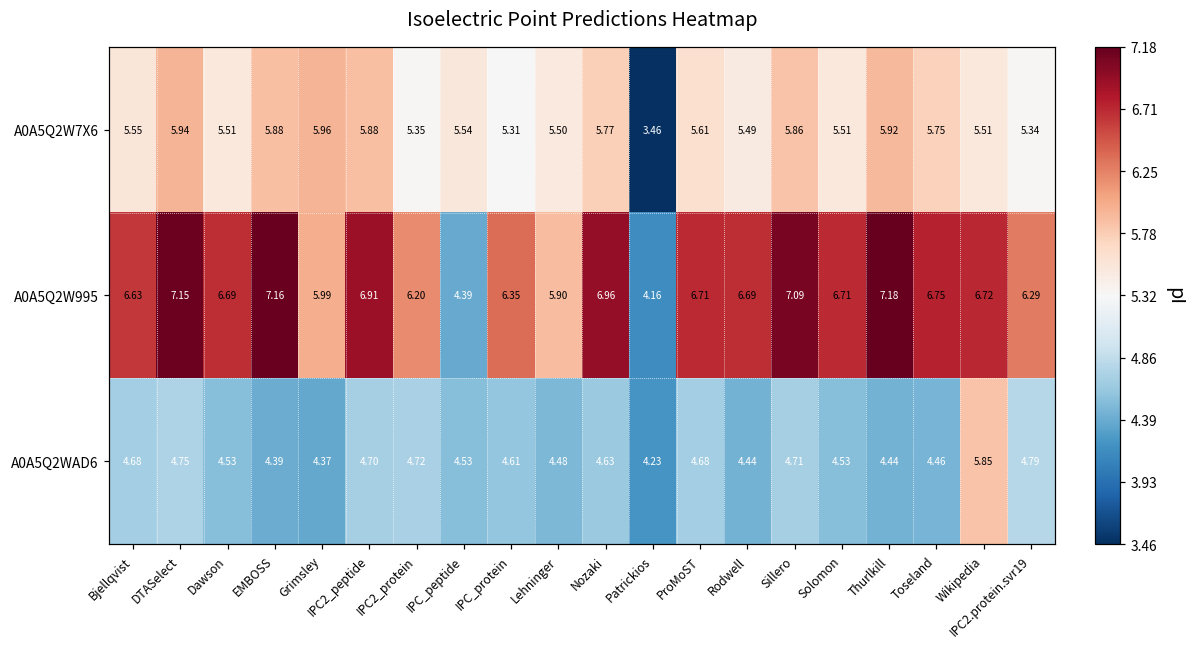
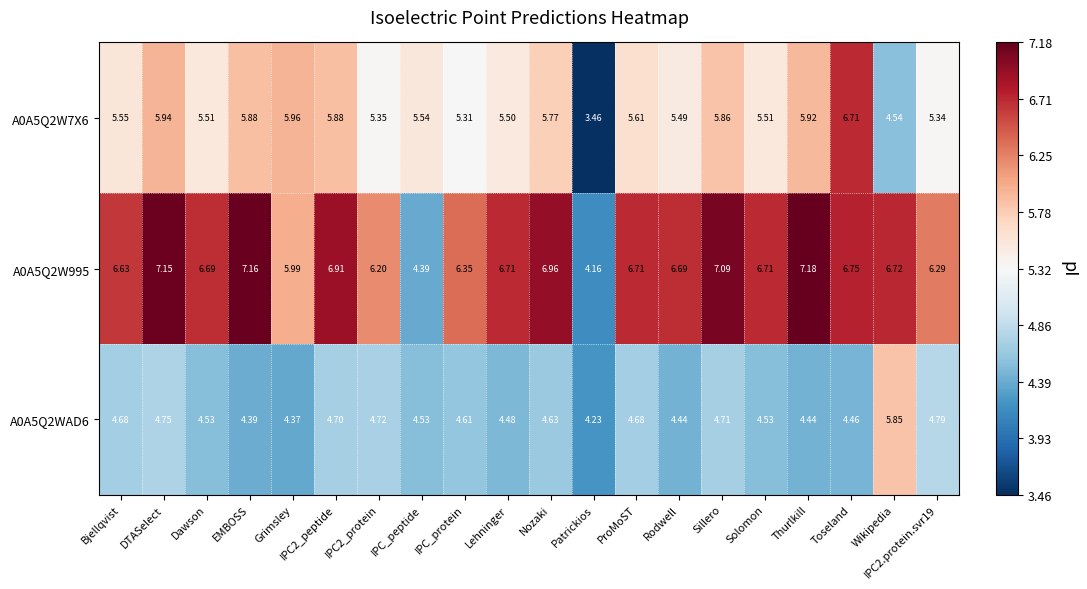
  {
    "A0A5Q2W7X6": {
      "Bjellqvist": 5.55,
      "DTASelect": 5.94,
      "Dawson": 5.51,
      "EMBOSS": 5.88,
      "Grimsley": 5.96,
      "IPC2_peptide": 5.88,
      "IPC2_protein": 5.35,
      "IPC_peptide": 5.54,
      "IPC_protein": 5.31,
      "Lehninger": 5.50,
      "Nozaki": 5.77,
      "Patrickios": 3.46,
      "ProMoST": 5.61,
      "Rodwell": 5.49,
      "Sillero": 5.86,
      "Solomon": 5.51,
      "Thurlkill": 5.92,
-     "Toseland": 5.75,
-     "Wikipedia": 5.51,
+     "Toseland": 6.71,
+     "Wikipedia": 4.54,
      "IPC2.protein.svr19": 5.34
    },
    "A0A5Q2W995": {
      "Bjellqvist": 6.63,
      "DTASelect": 7.15,
      "Dawson": 6.69,
      "EMBOSS": 7.16,
      "Grimsley": 5.99,
      "IPC2_peptide": 6.91,
      "IPC2_protein": 6.20,
      "IPC_peptide": 4.39,
      "IPC_protein": 6.35,
-     "Lehninger": 5.90,
+     "Lehninger": 6.71,
      "Nozaki": 6.96,
      "Patrickios": 4.16,
      "ProMoST": 6.71,
      "Rodwell": 6.69,
      "Sillero": 7.09,
      "Solomon": 6.71,
      "Thurlkill": 7.18,
      "Toseland": 6.75,
      "Wikipedia": 6.72,
      "IPC2.protein.svr19": 6.29
    },
    "A0A5Q2WAD6": {
      "Bjellqvist": 4.68,
      "DTASelect": 4.75,
      "Dawson": 4.53,
      "EMBOSS": 4.39,
      "Grimsley": 4.37,
      "IPC2_peptide": 4.70,
      "IPC2_protein": 4.72,
      "IPC_peptide": 4.53,
      "IPC_protein": 4.61,
      "Lehninger": 4.48,
      "Nozaki": 4.63,
      "Patrickios": 4.23,
      "ProMoST": 4.68,
      "Rodwell": 4.44,
      "Sillero": 4.71,
      "Solomon": 4.53,
      "Thurlkill": 4.44,
      "Toseland": 4.46,
      "Wikipedia": 5.85,
      "IPC2.protein.svr19": 4.79
    }
  }
